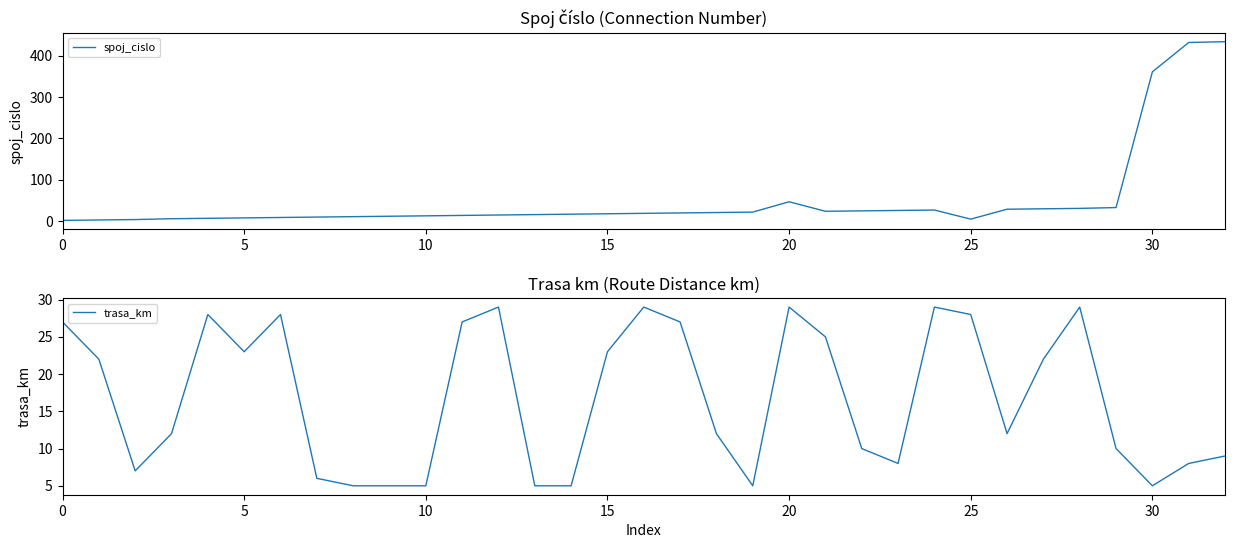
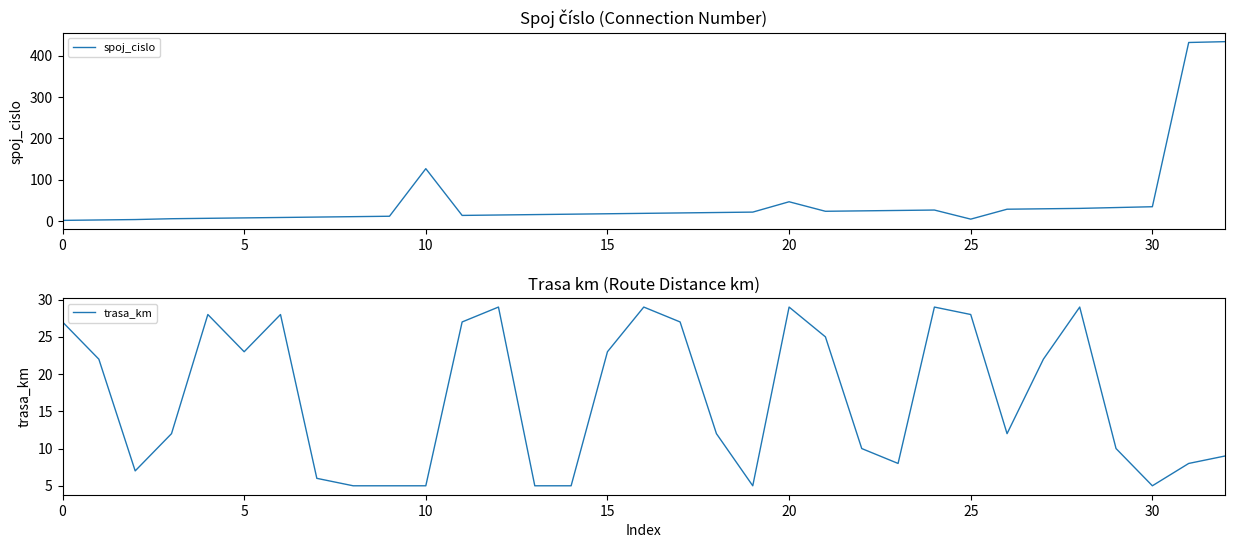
  {
    "Spoj číslo (Connection Number)": {
      "0": 0,
      "5": 10,
-     "10": 10,
+     "10": 130,
      "15": 20,
      "20": 50,
      "25": 10,
-     "30": 360
+     "30": 40
    },
    "Trasa km (Route Distance km)": {
      "0": 27,
      "5": 23,
      "10": 5,
      "15": 23,
      "20": 29,
      "25": 28,
      "30": 5
    }
  }
